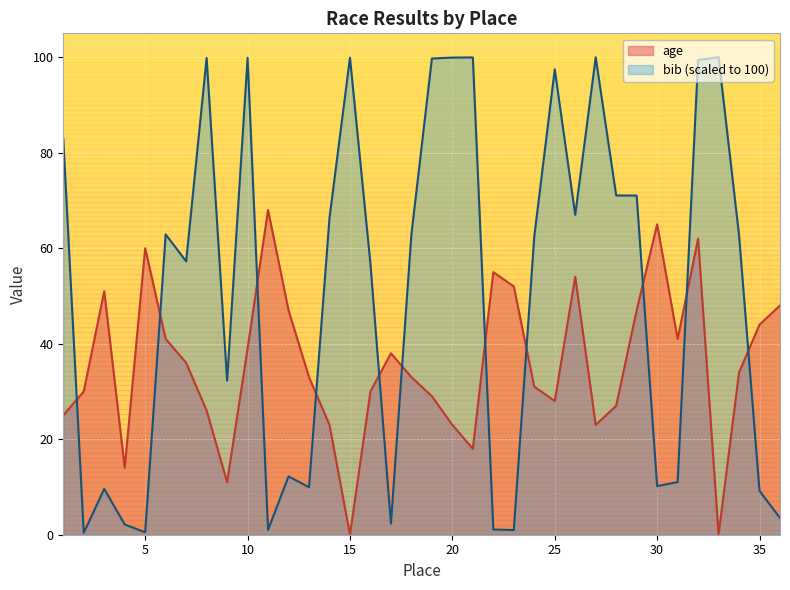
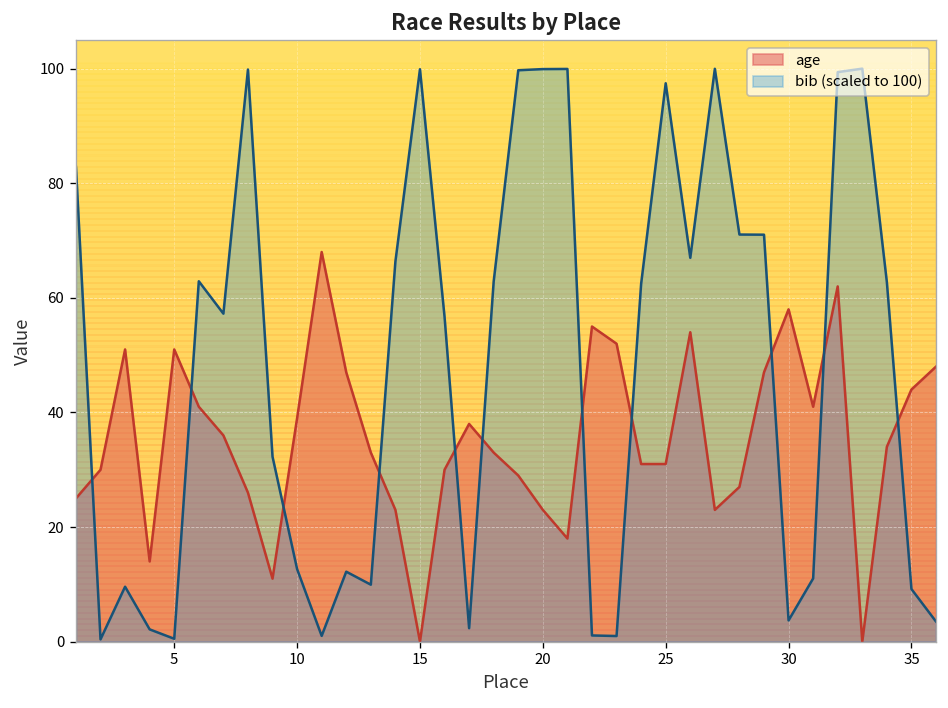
  {
    "age": {
-     "5": 60,
+     "5": 51,
      "10": 39,
      "15": 0,
      "20": 23,
-     "25": 28,
-     "30": 65,
+     "25": 31,
+     "30": 58,
      "35": 44
    },
    "bib (scaled to 100)": {
      "5": 1,
-     "10": 100,
+     "10": 13,
      "15": 100,
      "20": 100,
      "25": 97,
-     "30": 10,
+     "30": 4,
      "35": 9
    }
  }
